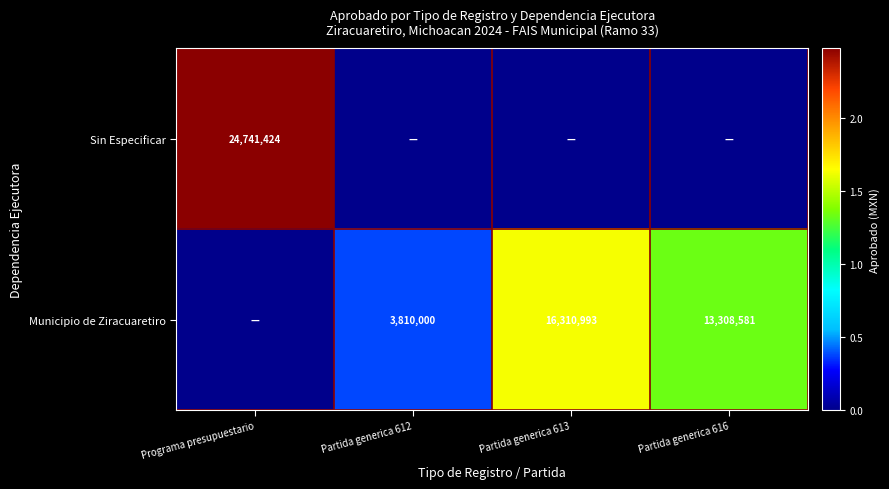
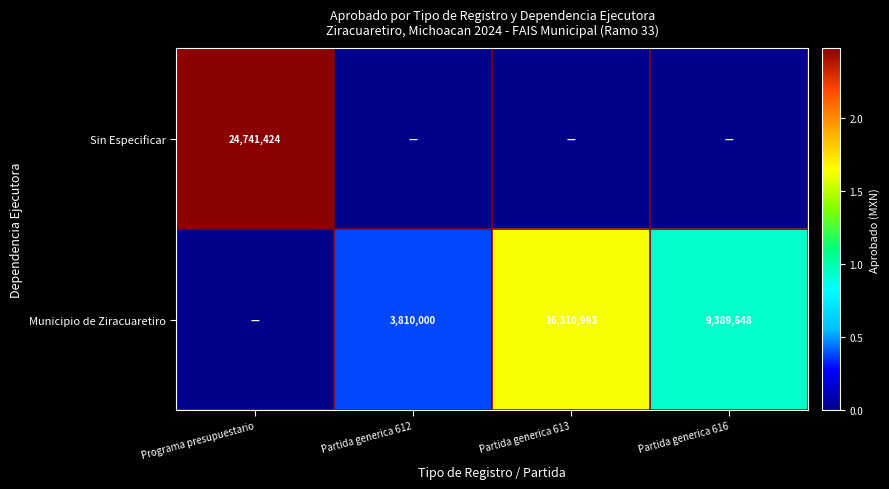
  {
    "Sin Especificar": {
      "Programa presupuestario": "24,741,424"
    },
    "Municipio de Ziracuaretiro": {
      "Partida generica 612": "3,810,000",
      "Partida generica 613": "16,310,993",
-     "Partida generica 616": "13,308,581"
+     "Partida generica 616": "9,389,648"
    }
  }
